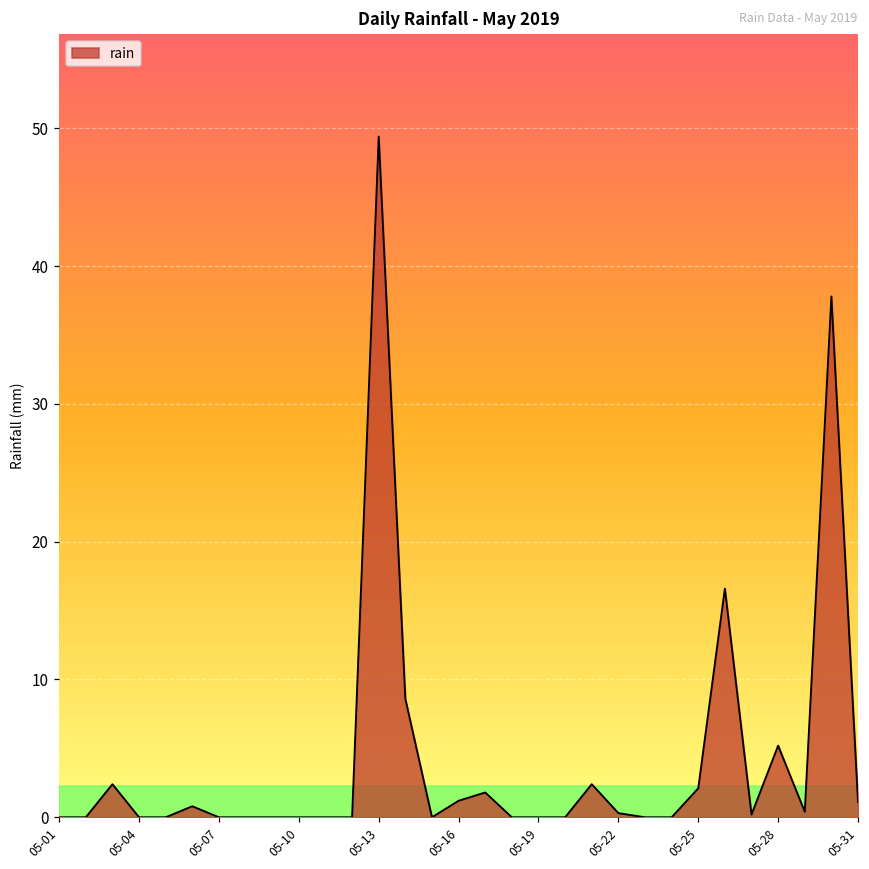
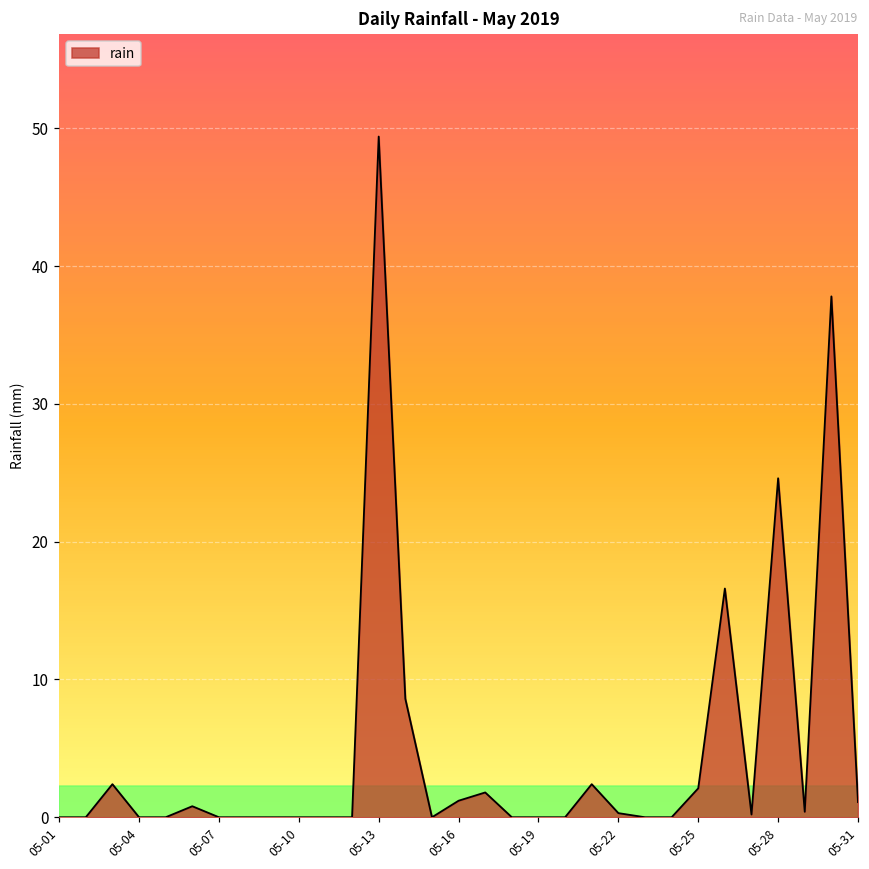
  {
    "05-13": 49.4,
-   "05-28": 5.2
+   "05-28": 24.6
  }
